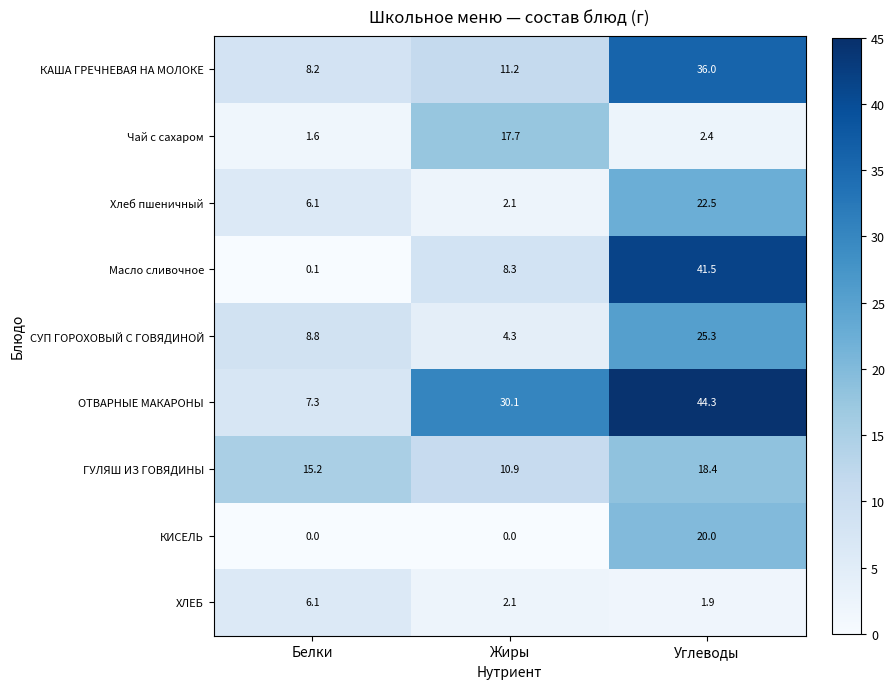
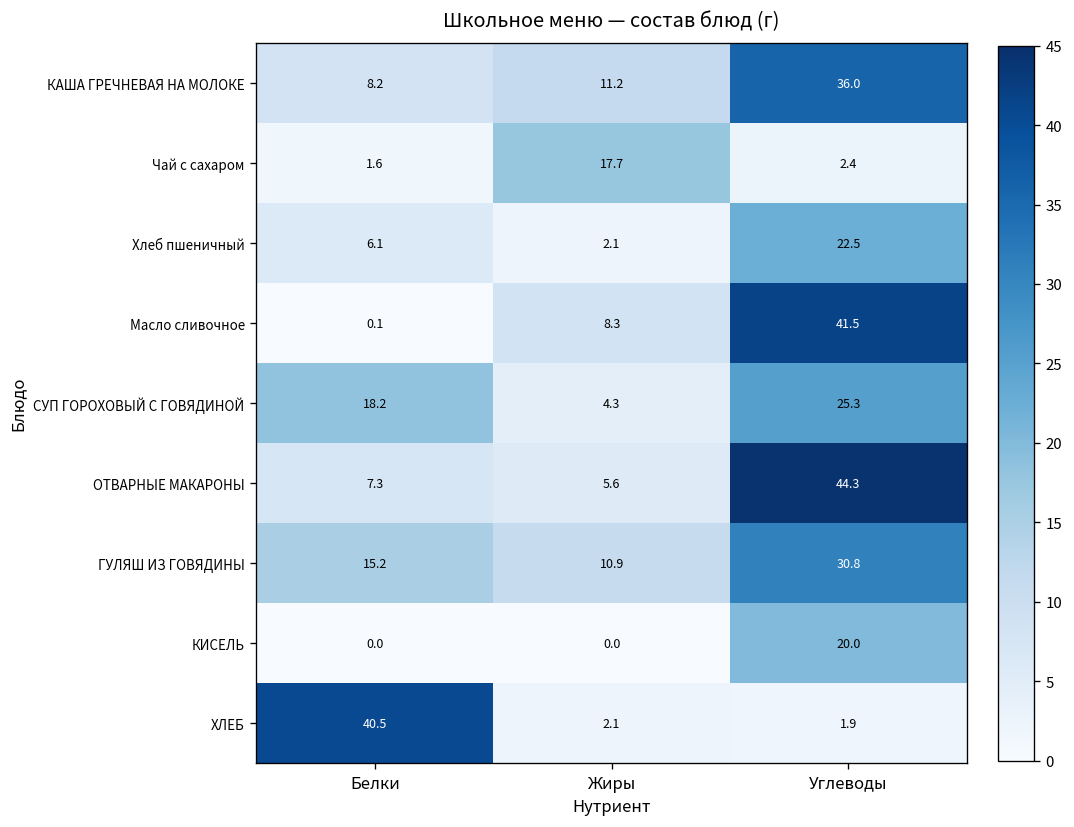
  {
    "КАША ГРЕЧНЕВАЯ НА МОЛОКЕ": {
      "Белки": 8.2,
      "Жиры": 11.2,
      "Углеводы": 36.0
    },
    "Чай с сахаром": {
      "Белки": 1.6,
      "Жиры": 17.7,
      "Углеводы": 2.4
    },
    "Хлеб пшеничный": {
      "Белки": 6.1,
      "Жиры": 2.1,
      "Углеводы": 22.5
    },
    "Масло сливочное": {
      "Белки": 0.1,
      "Жиры": 8.3,
      "Углеводы": 41.5
    },
    "СУП ГОРОХОВЫЙ С ГОВЯДИНОЙ": {
-     "Белки": 8.8,
+     "Белки": 18.2,
      "Жиры": 4.3,
      "Углеводы": 25.3
    },
    "ОТВАРНЫЕ МАКАРОНЫ": {
      "Белки": 7.3,
-     "Жиры": 30.1,
+     "Жиры": 5.6,
      "Углеводы": 44.3
    },
    "ГУЛЯШ ИЗ ГОВЯДИНЫ": {
      "Белки": 15.2,
      "Жиры": 10.9,
-     "Углеводы": 18.4
+     "Углеводы": 30.8
    },
    "КИСЕЛЬ": {
      "Белки": 0.0,
      "Жиры": 0.0,
      "Углеводы": 20.0
    },
    "ХЛЕБ": {
-     "Белки": 6.1,
+     "Белки": 40.5,
      "Жиры": 2.1,
      "Углеводы": 1.9
    }
  }
